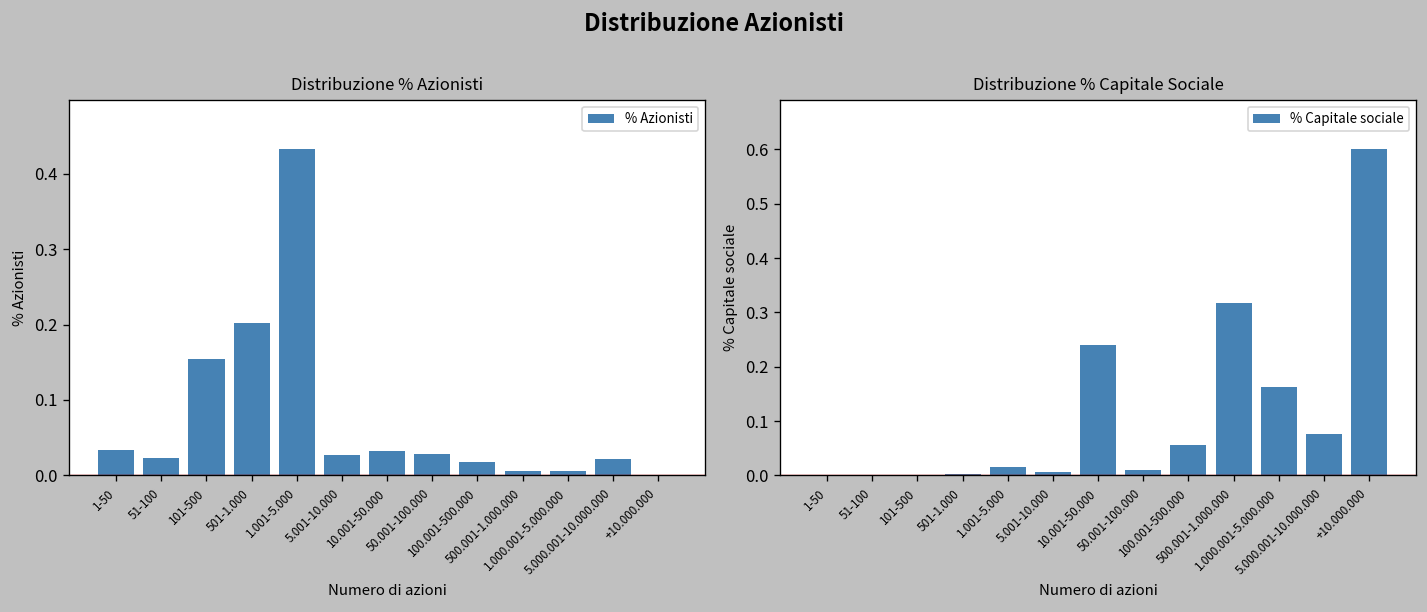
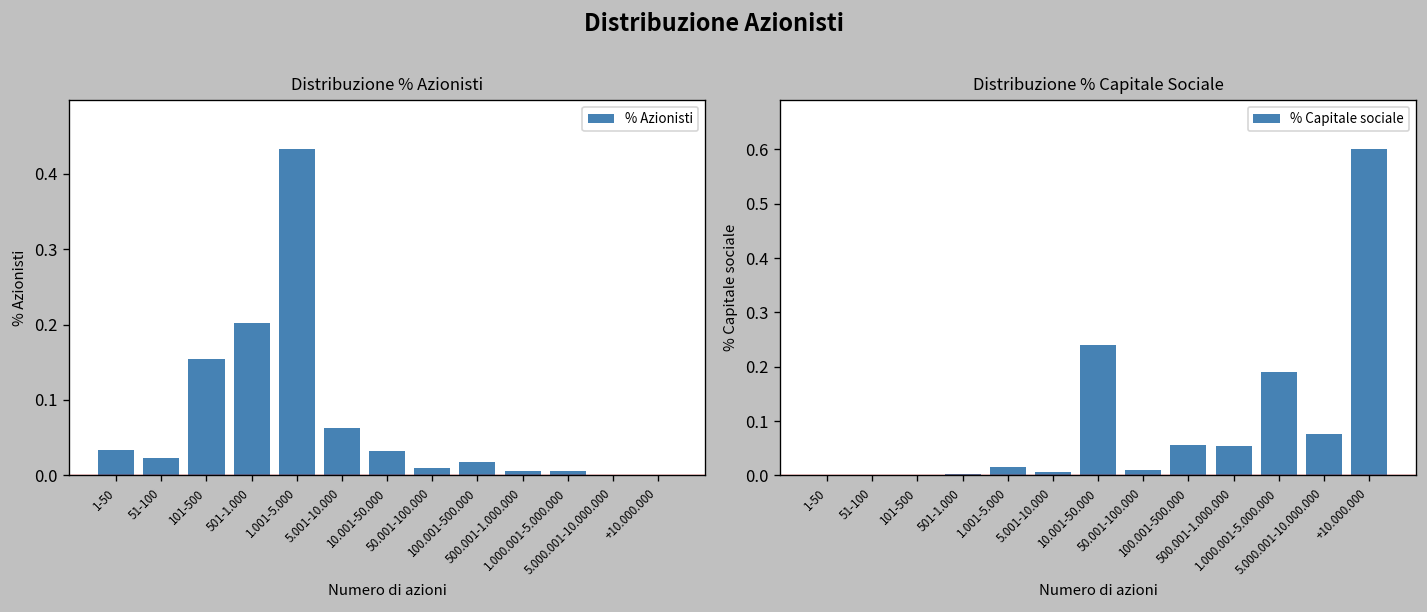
  {
    "Distribuzione % Azionisti": {
      "1-50": 0.03,
      "51-100": 0.02,
      "101-500": 0.15,
      "501-1.000": 0.20,
      "1.001-5.000": 0.43,
-     "5.001-10.000": 0.03,
+     "5.001-10.000": 0.06,
      "10.001-50.000": 0.03,
-     "50.001-100.000": 0.03,
+     "50.001-100.000": 0.01,
      "100.001-500.000": 0.02,
      "500.001-1.000.000": 0.01,
      "1.000.001-5.000.000": 0.01,
-     "5.000.001-10.000.000": 0.02
+     "5.000.001-10.000.000": 0.00
    },
    "Distribuzione % Capitale Sociale": {
      "1.001-5.000": 0.01,
      "5.001-10.000": 0.01,
      "10.001-50.000": 0.24,
      "50.001-100.000": 0.01,
      "100.001-500.000": 0.06,
-     "500.001-1.000.000": 0.32,
-     "1.000.001-5.000.000": 0.16,
+     "500.001-1.000.000": 0.05,
+     "1.000.001-5.000.000": 0.19,
      "5.000.001-10.000.000": 0.08,
      "+10.000.000": 0.60
    }
  }
